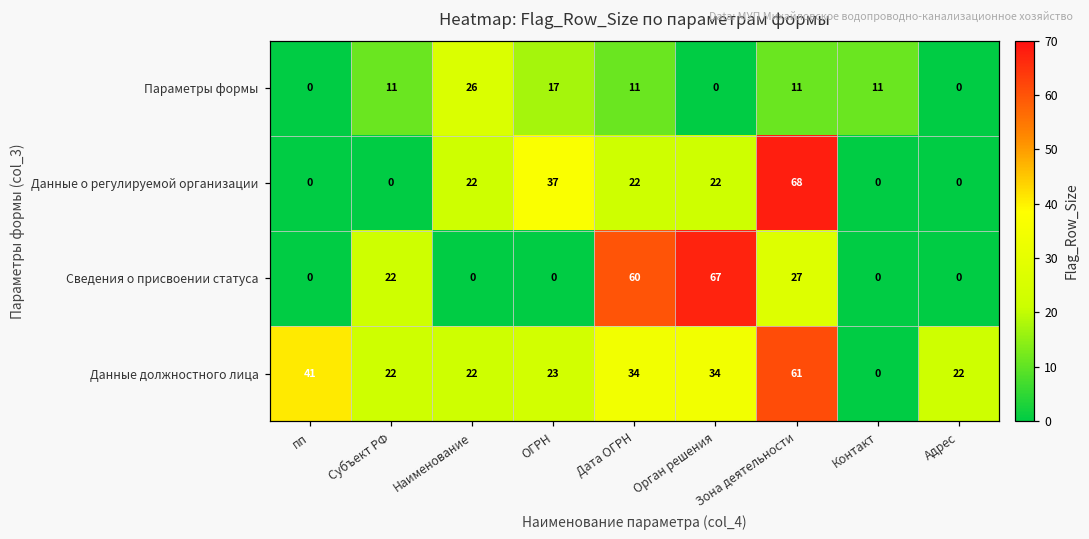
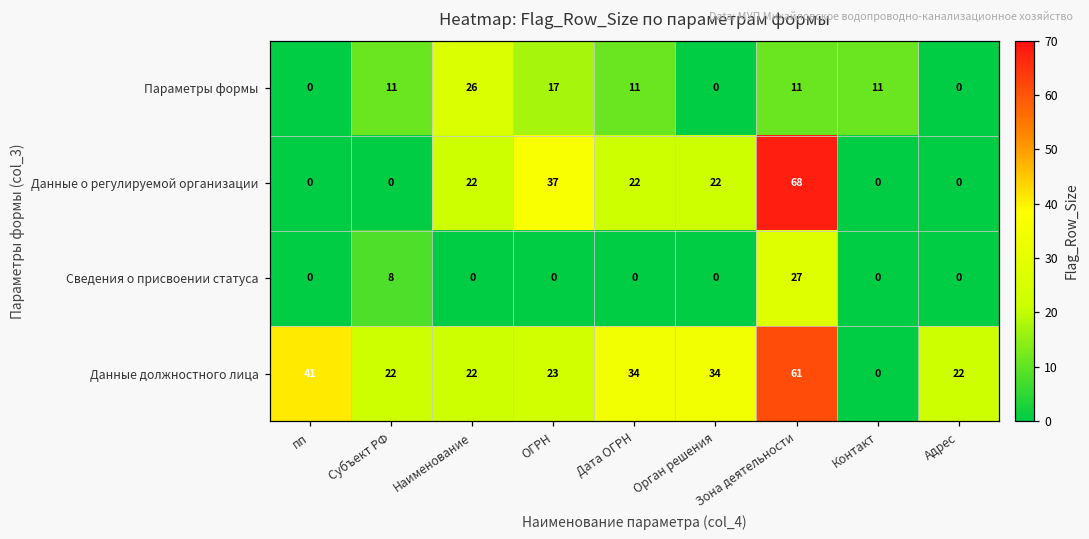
  {
    "Параметры формы": {
      "пп": 0,
      "Субъект РФ": 11,
      "Наименование": 26,
      "ОГРН": 17,
      "Дата ОГРН": 11,
      "Орган решения": 0,
      "Зона деятельности": 11,
      "Контакт": 11,
      "Адрес": 0
    },
    "Данные о регулируемой организации": {
      "пп": 0,
      "Субъект РФ": 0,
      "Наименование": 22,
      "ОГРН": 37,
      "Дата ОГРН": 22,
      "Орган решения": 22,
      "Зона деятельности": 68,
      "Контакт": 0,
      "Адрес": 0
    },
    "Сведения о присвоении статуса": {
      "пп": 0,
-     "Субъект РФ": 22,
+     "Субъект РФ": 8,
      "Наименование": 0,
      "ОГРН": 0,
-     "Дата ОГРН": 60,
-     "Орган решения": 67,
+     "Дата ОГРН": 0,
+     "Орган решения": 0,
      "Зона деятельности": 27,
      "Контакт": 0,
      "Адрес": 0
    },
    "Данные должностного лица": {
      "пп": 41,
      "Субъект РФ": 22,
      "Наименование": 22,
      "ОГРН": 23,
      "Дата ОГРН": 34,
      "Орган решения": 34,
      "Зона деятельности": 61,
      "Контакт": 0,
      "Адрес": 22
    }
  }
